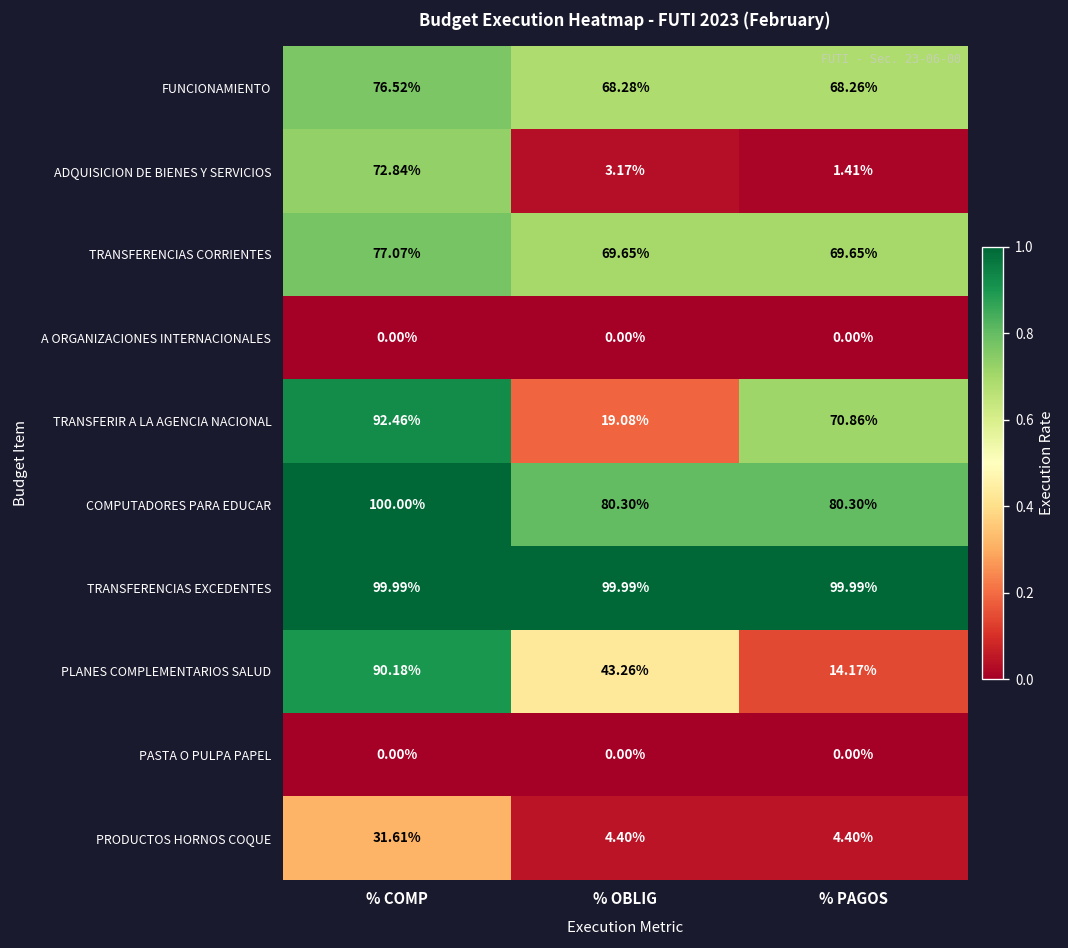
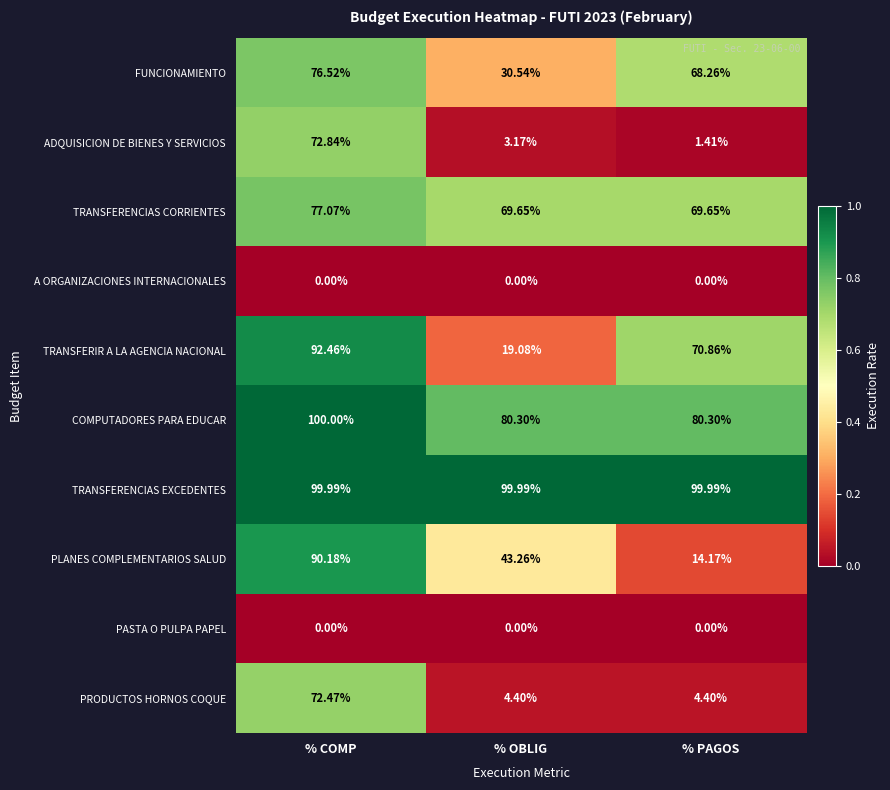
  {
    "FUNCIONAMIENTO": {
      "% COMP": "76.52%",
-     "% OBLIG": "68.28%"
+     "% OBLIG": "30.54%"
    },
    "ADQUISICION DE BIENES Y SERVICIOS": {
      "% COMP": "72.84%",
      "% OBLIG": "3.17%",
      "% PAGOS": "1.41%"
    },
    "TRANSFERENCIAS CORRIENTES": {
      "% COMP": "77.07%",
      "% OBLIG": "69.65%",
      "% PAGOS": "69.65%"
    },
    "A ORGANIZACIONES INTERNACIONALES": {
      "% COMP": "0.00%",
      "% OBLIG": "0.00%",
      "% PAGOS": "0.00%"
    },
    "TRANSFERIR A LA AGENCIA NACIONAL": {
      "% COMP": "92.46%",
      "% OBLIG": "19.08%",
      "% PAGOS": "70.86%"
    },
    "COMPUTADORES PARA EDUCAR": {
      "% COMP": "100.00%",
      "% OBLIG": "80.30%",
      "% PAGOS": "80.30%"
    },
    "TRANSFERENCIAS EXCEDENTES": {
      "% COMP": "99.99%",
      "% OBLIG": "99.99%",
      "% PAGOS": "99.99%"
    },
    "PLANES COMPLEMENTARIOS SALUD": {
      "% COMP": "90.18%",
      "% OBLIG": "43.26%",
      "% PAGOS": "14.17%"
    },
    "PASTA O PULPA PAPEL": {
      "% COMP": "0.00%",
      "% OBLIG": "0.00%",
      "% PAGOS": "0.00%"
    },
    "PRODUCTOS HORNOS COQUE": {
-     "% COMP": "31.61%",
+     "% COMP": "72.47%",
      "% OBLIG": "4.40%",
      "% PAGOS": "4.40%"
    }
  }
